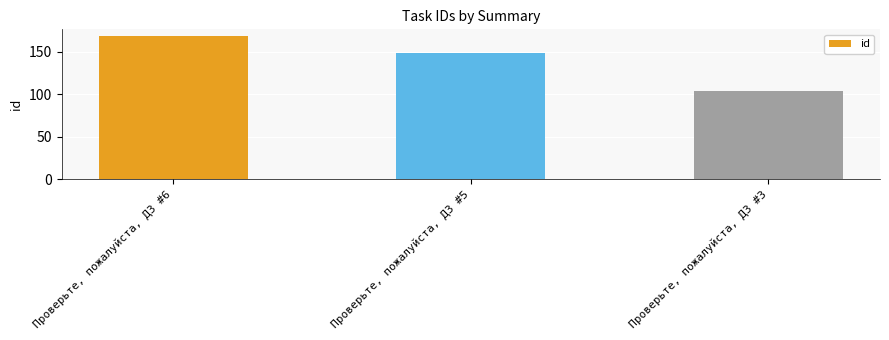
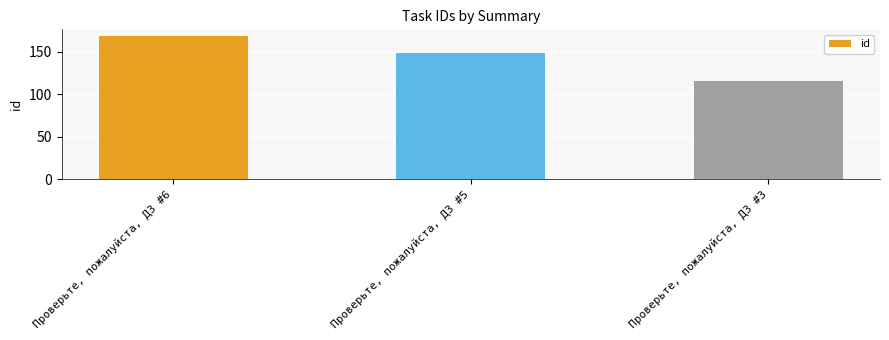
  {
    "Проверьте, пожалуйста, ДЗ #6": 170,
    "Проверьте, пожалуйста, ДЗ #5": 150,
-   "Проверьте, пожалуйста, ДЗ #3": 100
+   "Проверьте, пожалуйста, ДЗ #3": 120
  }
